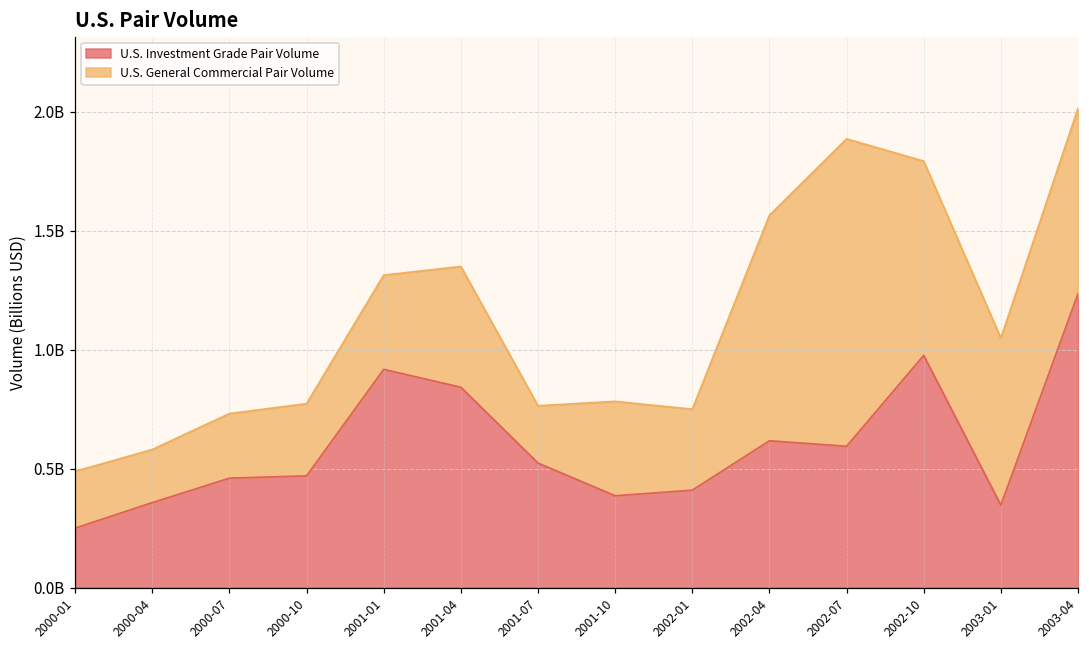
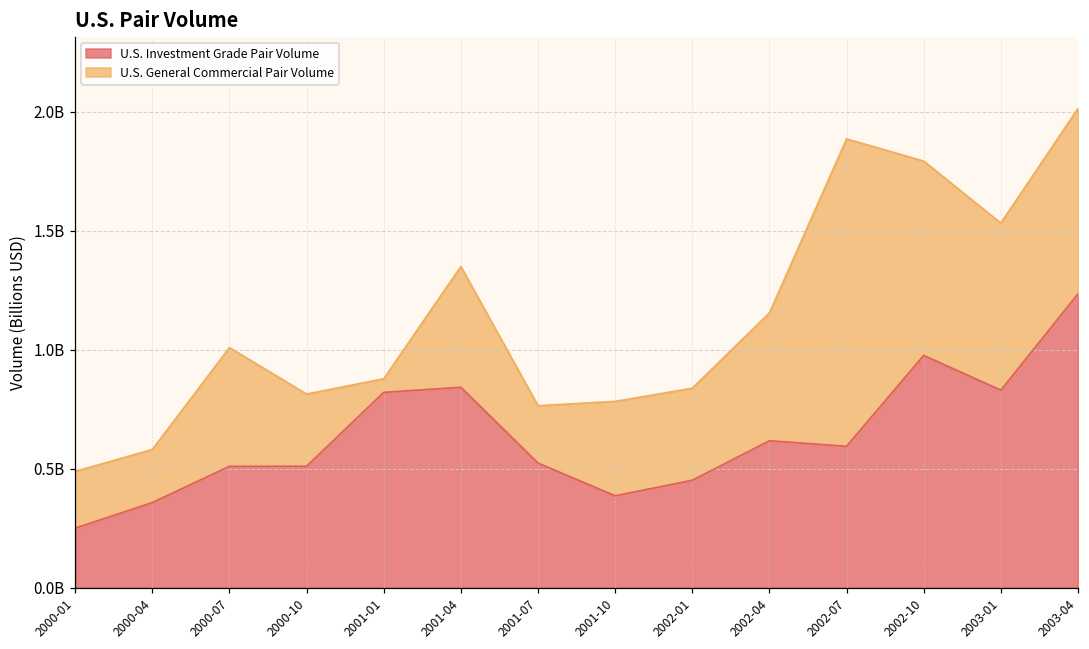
  {
    "U.S. Investment Grade Pair Volume": {
      "2000-01": 250000000,
      "2000-04": 360000000,
-     "2000-07": 460000000,
-     "2000-10": 470000000,
-     "2001-01": 920000000,
+     "2000-07": 510000000,
+     "2000-10": 510000000,
+     "2001-01": 820000000,
      "2001-04": 840000000,
      "2001-07": 520000000,
      "2001-10": 390000000,
-     "2002-01": 410000000,
+     "2002-01": 450000000,
      "2002-04": 620000000,
      "2002-07": 590000000,
      "2002-10": 980000000,
-     "2003-01": 350000000,
+     "2003-01": 830000000,
      "2003-04": 1230000000
    },
    "U.S. General Commercial Pair Volume": {
      "2000-01": 240000000,
      "2000-04": 220000000,
-     "2000-07": 270000000,
+     "2000-07": 500000000,
      "2000-10": 300000000,
-     "2001-01": 400000000,
+     "2001-01": 60000000,
      "2001-04": 510000000,
      "2001-07": 240000000,
      "2001-10": 400000000,
-     "2002-01": 340000000,
-     "2002-04": 950000000,
+     "2002-01": 390000000,
+     "2002-04": 540000000,
      "2002-07": 1290000000,
      "2002-10": 820000000,
      "2003-01": 700000000,
      "2003-04": 780000000
    }
  }
